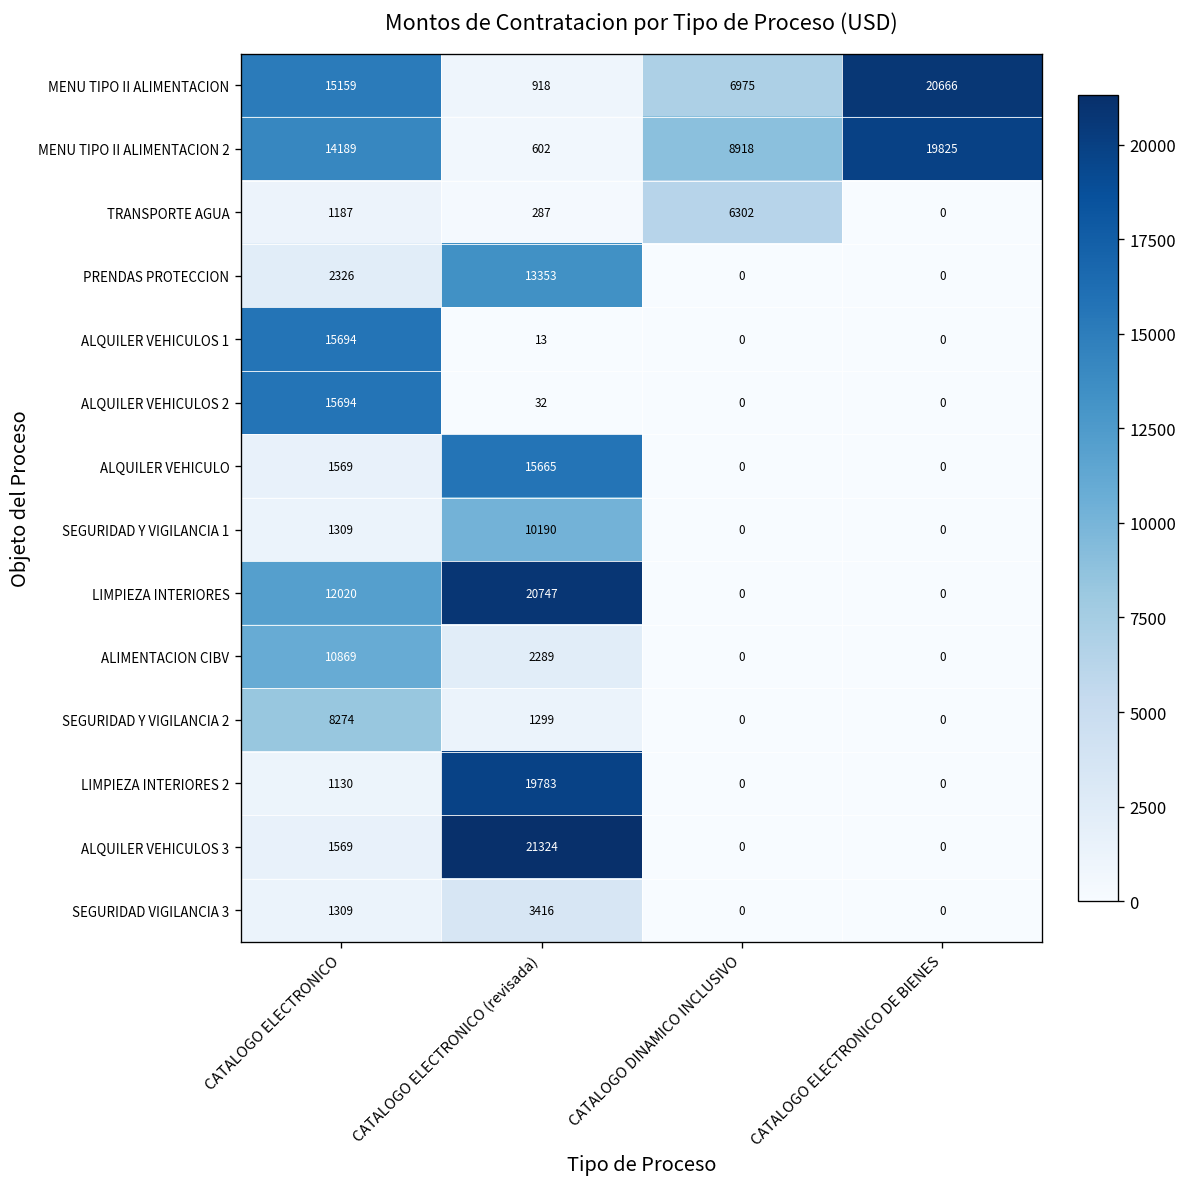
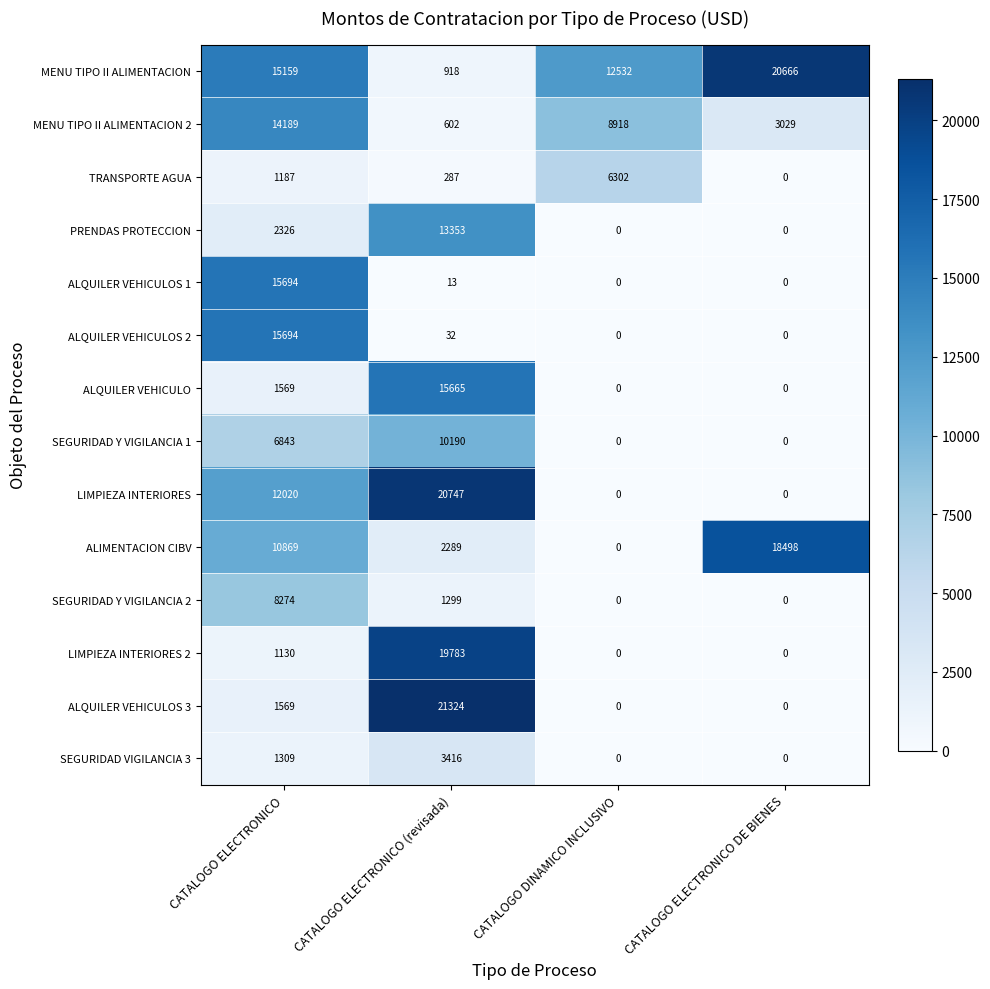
  {
    "MENU TIPO II ALIMENTACION": {
      "CATALOGO ELECTRONICO": 15159,
      "CATALOGO ELECTRONICO (revisada)": 918,
-     "CATALOGO DINAMICO INCLUSIVO": 6975,
+     "CATALOGO DINAMICO INCLUSIVO": 12532,
      "CATALOGO ELECTRONICO DE BIENES": 20666
    },
    "MENU TIPO II ALIMENTACION 2": {
      "CATALOGO ELECTRONICO": 14189,
      "CATALOGO ELECTRONICO (revisada)": 602,
      "CATALOGO DINAMICO INCLUSIVO": 8918,
-     "CATALOGO ELECTRONICO DE BIENES": 19825
+     "CATALOGO ELECTRONICO DE BIENES": 3029
    },
    "TRANSPORTE AGUA": {
      "CATALOGO ELECTRONICO": 1187,
      "CATALOGO ELECTRONICO (revisada)": 287,
      "CATALOGO DINAMICO INCLUSIVO": 6302,
      "CATALOGO ELECTRONICO DE BIENES": 0
    },
    "PRENDAS PROTECCION": {
      "CATALOGO ELECTRONICO": 2326,
      "CATALOGO ELECTRONICO (revisada)": 13353,
      "CATALOGO DINAMICO INCLUSIVO": 0,
      "CATALOGO ELECTRONICO DE BIENES": 0
    },
    "ALQUILER VEHICULOS 1": {
      "CATALOGO ELECTRONICO": 15694,
      "CATALOGO ELECTRONICO (revisada)": 13,
      "CATALOGO DINAMICO INCLUSIVO": 0,
      "CATALOGO ELECTRONICO DE BIENES": 0
    },
    "ALQUILER VEHICULOS 2": {
      "CATALOGO ELECTRONICO": 15694,
      "CATALOGO ELECTRONICO (revisada)": 32,
      "CATALOGO DINAMICO INCLUSIVO": 0,
      "CATALOGO ELECTRONICO DE BIENES": 0
    },
    "ALQUILER VEHICULO": {
      "CATALOGO ELECTRONICO": 1569,
      "CATALOGO ELECTRONICO (revisada)": 15665,
      "CATALOGO DINAMICO INCLUSIVO": 0,
      "CATALOGO ELECTRONICO DE BIENES": 0
    },
    "SEGURIDAD Y VIGILANCIA 1": {
-     "CATALOGO ELECTRONICO": 1309,
+     "CATALOGO ELECTRONICO": 6843,
      "CATALOGO ELECTRONICO (revisada)": 10190,
      "CATALOGO DINAMICO INCLUSIVO": 0,
      "CATALOGO ELECTRONICO DE BIENES": 0
    },
    "LIMPIEZA INTERIORES": {
      "CATALOGO ELECTRONICO": 12020,
      "CATALOGO ELECTRONICO (revisada)": 20747,
      "CATALOGO DINAMICO INCLUSIVO": 0,
      "CATALOGO ELECTRONICO DE BIENES": 0
    },
    "ALIMENTACION CIBV": {
      "CATALOGO ELECTRONICO": 10869,
      "CATALOGO ELECTRONICO (revisada)": 2289,
      "CATALOGO DINAMICO INCLUSIVO": 0,
-     "CATALOGO ELECTRONICO DE BIENES": 0
+     "CATALOGO ELECTRONICO DE BIENES": 18498
    },
    "SEGURIDAD Y VIGILANCIA 2": {
      "CATALOGO ELECTRONICO": 8274,
      "CATALOGO ELECTRONICO (revisada)": 1299,
      "CATALOGO DINAMICO INCLUSIVO": 0,
      "CATALOGO ELECTRONICO DE BIENES": 0
    },
    "LIMPIEZA INTERIORES 2": {
      "CATALOGO ELECTRONICO": 1130,
      "CATALOGO ELECTRONICO (revisada)": 19783,
      "CATALOGO DINAMICO INCLUSIVO": 0,
      "CATALOGO ELECTRONICO DE BIENES": 0
    },
    "ALQUILER VEHICULOS 3": {
      "CATALOGO ELECTRONICO": 1569,
      "CATALOGO ELECTRONICO (revisada)": 21324,
      "CATALOGO DINAMICO INCLUSIVO": 0,
      "CATALOGO ELECTRONICO DE BIENES": 0
    },
    "SEGURIDAD VIGILANCIA 3": {
      "CATALOGO ELECTRONICO": 1309,
      "CATALOGO ELECTRONICO (revisada)": 3416,
      "CATALOGO DINAMICO INCLUSIVO": 0,
      "CATALOGO ELECTRONICO DE BIENES": 0
    }
  }
